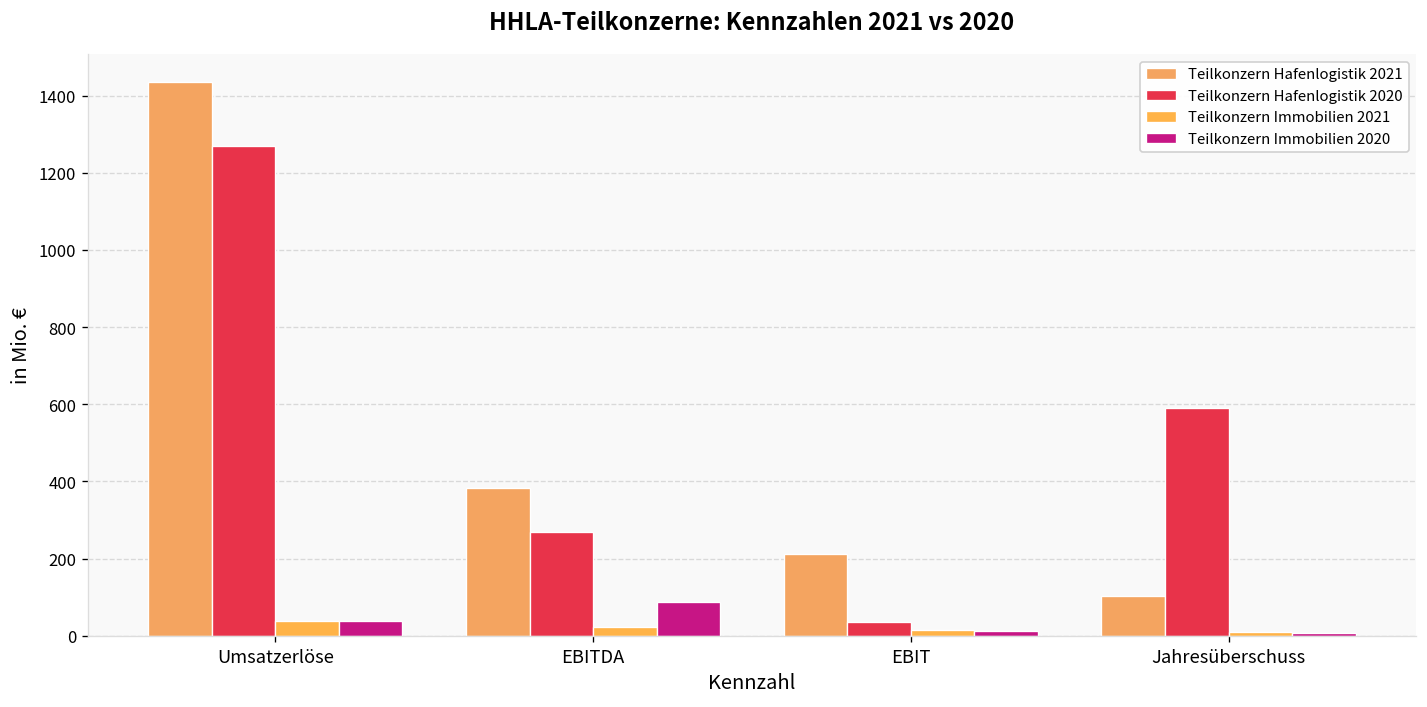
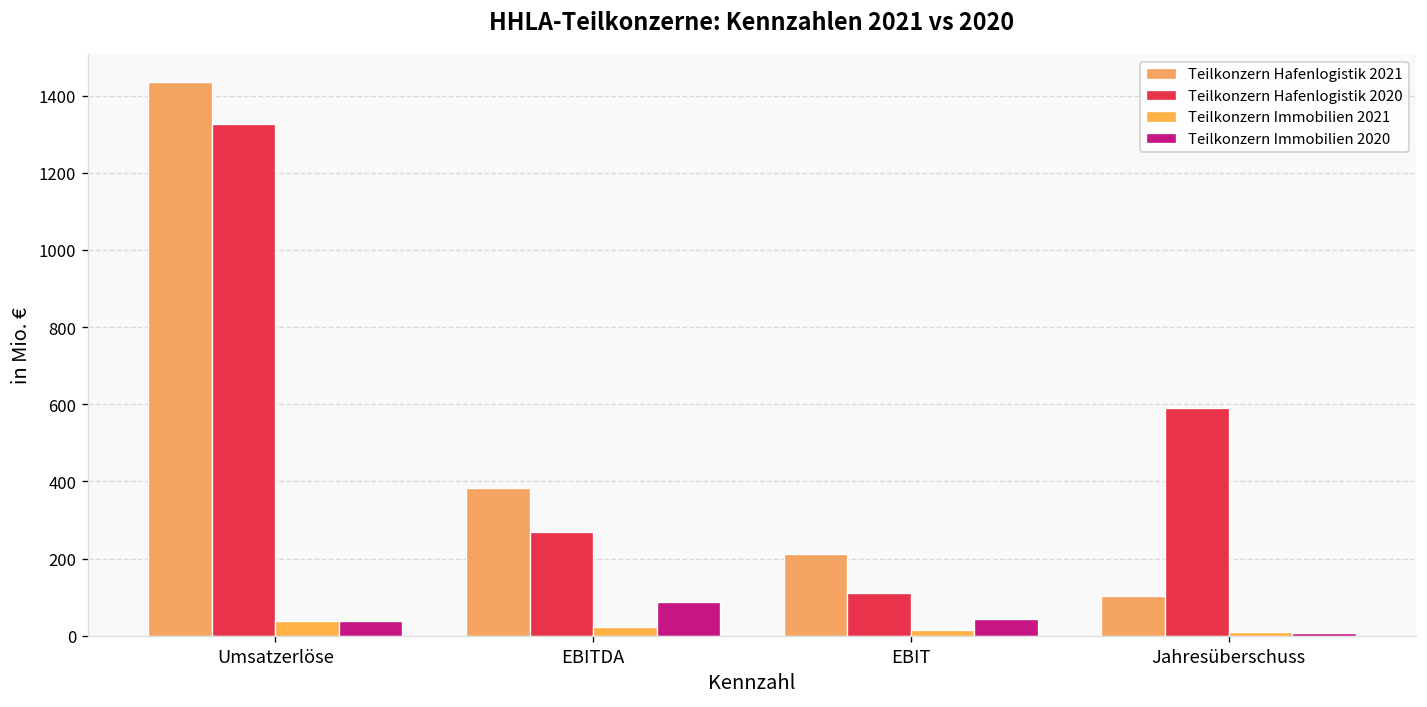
  {
    "Teilkonzern Hafenlogistik 2020": {
-     "Umsatzerlöse": 1270,
+     "Umsatzerlöse": 1330,
      "EBITDA": 270,
-     "EBIT": 40,
+     "EBIT": 110,
      "Jahresüberschuss": 590
    },
    "Teilkonzern Immobilien 2020": {
      "Umsatzerlöse": 40,
      "EBITDA": 90,
-     "EBIT": 10
+     "EBIT": 40
    }
  }
